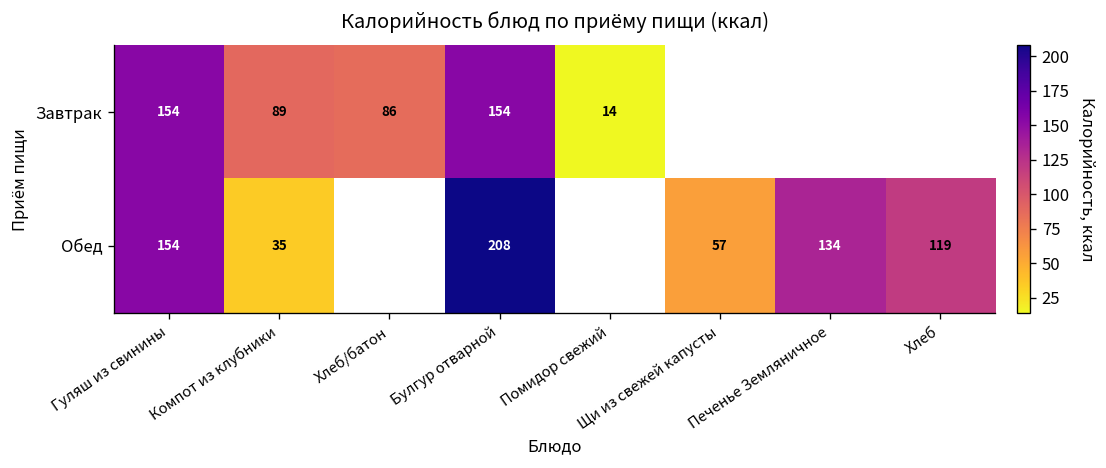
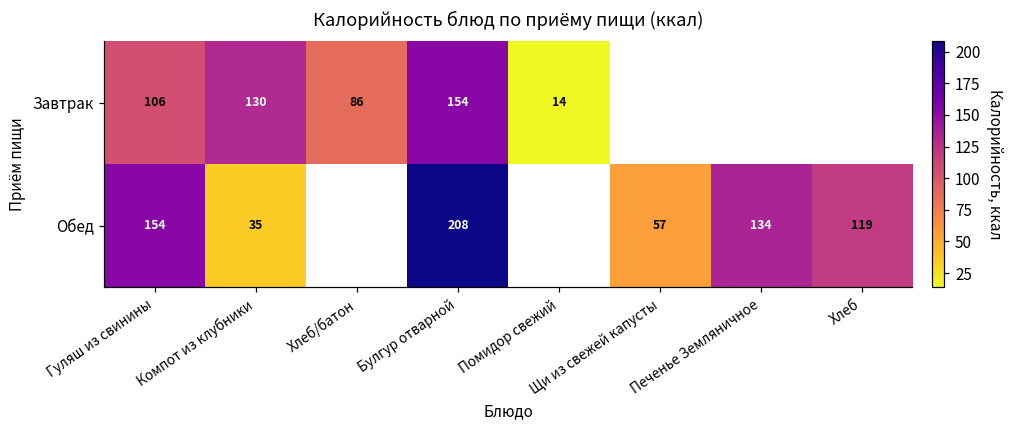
  {
    "Завтрак": {
-     "Гуляш из свинины": 154,
-     "Компот из клубники": 89,
+     "Гуляш из свинины": 106,
+     "Компот из клубники": 130,
      "Хлеб/батон": 86,
      "Булгур отварной": 154,
      "Помидор свежий": 14
    },
    "Обед": {
      "Гуляш из свинины": 154,
      "Компот из клубники": 35,
      "Булгур отварной": 208,
      "Щи из свежей капусты": 57,
      "Печенье Земляничное": 134,
      "Хлеб": 119
    }
  }
